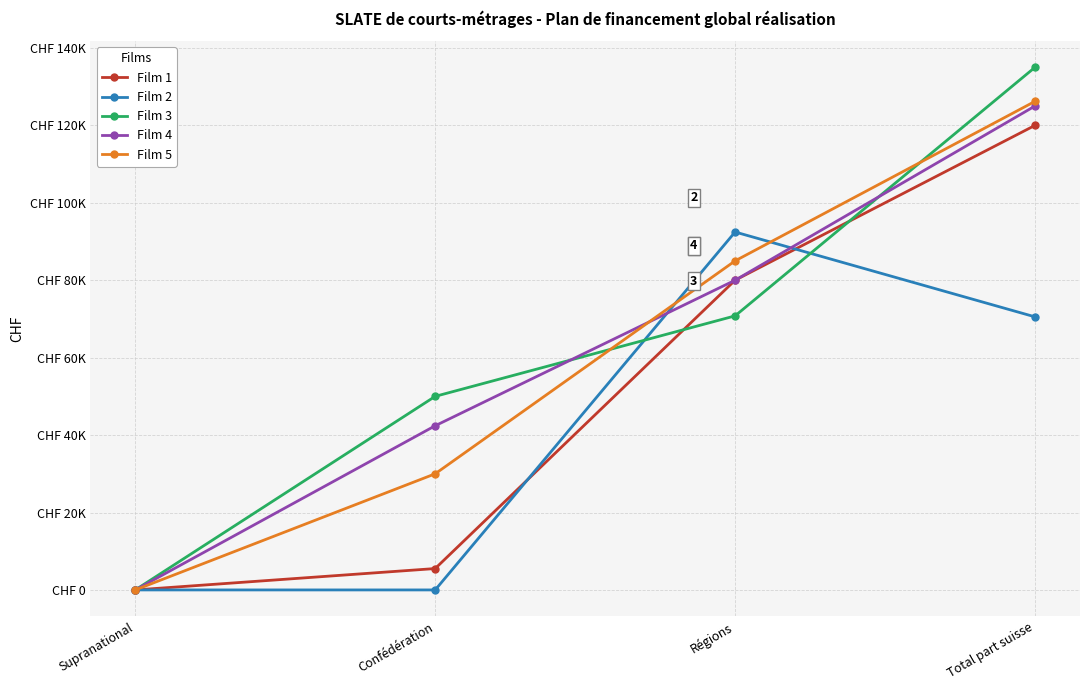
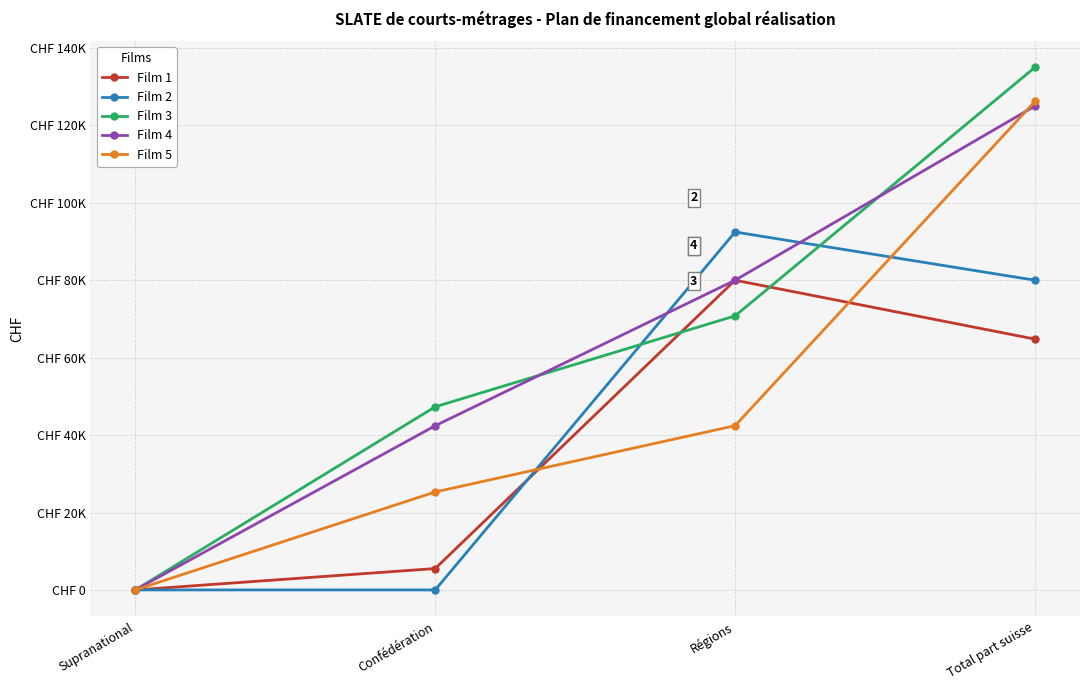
  {
    "Film 1": {
      "Confédération": "CHF 6000",
-     "Total part suisse": "CHF 120000"
+     "Total part suisse": "CHF 65000"
    },
    "Film 2": {
      "Confédération": "CHF 0",
      "Régions": "CHF 92000",
-     "Total part suisse": "CHF 71000"
+     "Total part suisse": "CHF 80000"
    },
    "Film 3": {
-     "Confédération": "CHF 50000",
+     "Confédération": "CHF 47000",
      "Régions": "CHF 71000",
      "Total part suisse": "CHF 135000"
    },
    "Film 4": {
      "Confédération": "CHF 42000",
      "Total part suisse": "CHF 125000"
    },
    "Film 5": {
-     "Confédération": "CHF 30000",
-     "Régions": "CHF 85000",
+     "Confédération": "CHF 25000",
+     "Régions": "CHF 42000",
      "Total part suisse": "CHF 126000"
    }
  }
